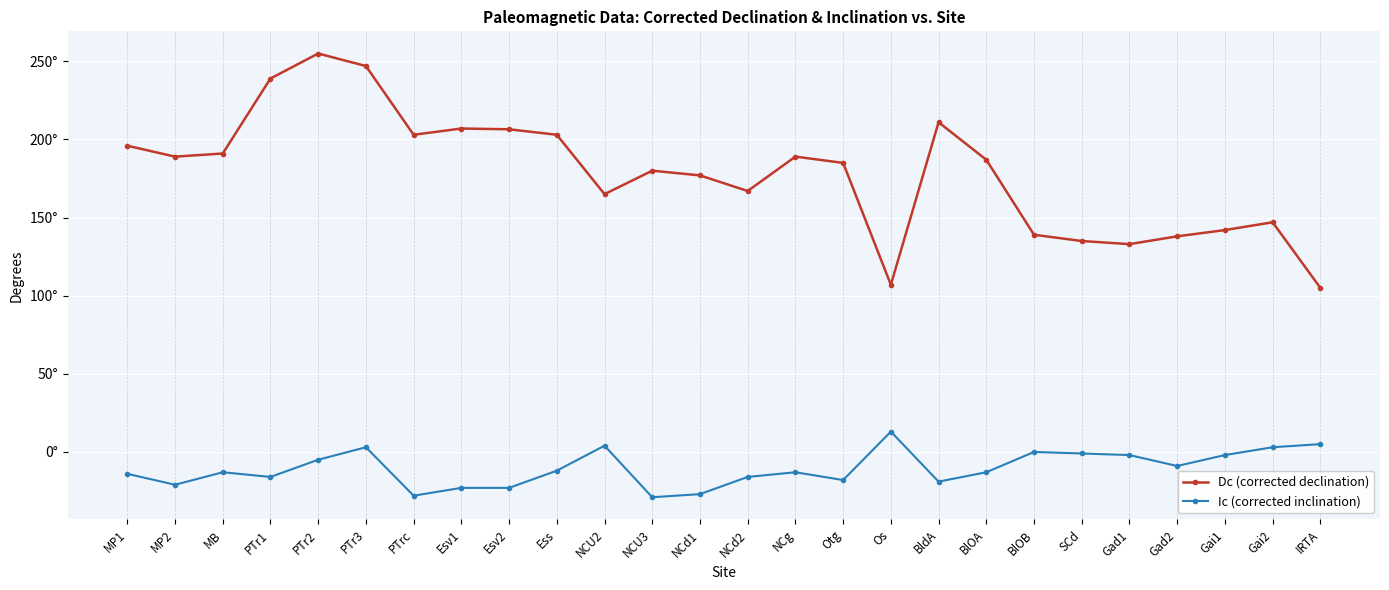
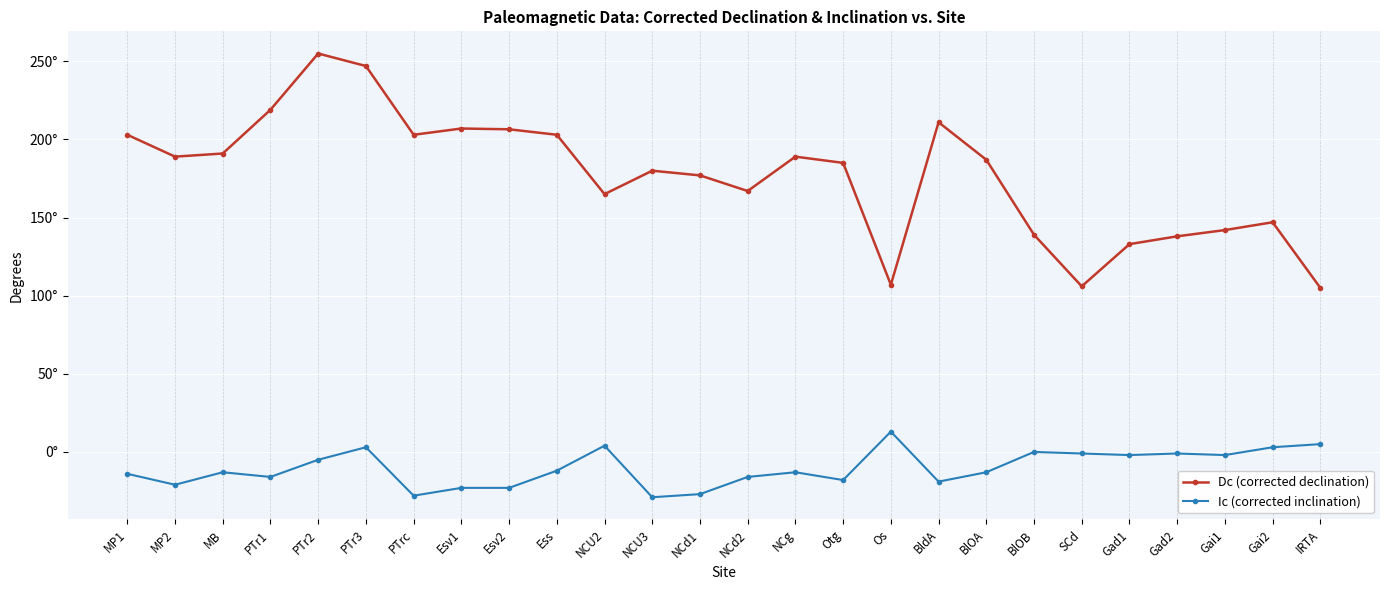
  {
    "Dc (corrected declination)": {
-     "MP1": "196°",
+     "MP1": "203°",
      "MP2": "189°",
      "MB": "191°",
-     "PTr1": "239°",
+     "PTr1": "219°",
      "PTr2": "255°",
      "PTr3": "247°",
      "PTrc": "203°",
      "Esv1": "207°",
      "Esv2": "207°",
      "Ess": "203°",
      "NCU2": "165°",
      "NCU3": "180°",
      "NCd1": "177°",
      "NCd2": "167°",
      "NCg": "189°",
      "Otg": "185°",
      "Os": "107°",
      "BldA": "211°",
      "BlOA": "187°",
      "BlOB": "139°",
-     "SCd": "135°",
+     "SCd": "106°",
      "Gad1": "133°",
      "Gad2": "138°",
      "Gai1": "142°",
      "Gai2": "147°",
      "IRTA": "105°"
    },
    "Ic (corrected inclination)": {
      "MP1": "-14°",
      "MP2": "-21°",
      "MB": "-13°",
      "PTr1": "-16°",
      "PTr2": "-5°",
      "PTr3": "3°",
      "PTrc": "-28°",
      "Esv1": "-23°",
      "Esv2": "-23°",
      "Ess": "-12°",
      "NCU2": "4°",
      "NCU3": "-29°",
      "NCd1": "-27°",
      "NCd2": "-16°",
      "NCg": "-13°",
      "Otg": "-18°",
      "Os": "13°",
      "BldA": "-19°",
      "BlOA": "-13°",
      "BlOB": "0°",
      "SCd": "-1°",
      "Gad1": "-2°",
-     "Gad2": "-9°",
+     "Gad2": "-1°",
      "Gai1": "-2°",
      "Gai2": "3°",
      "IRTA": "5°"
    }
  }
